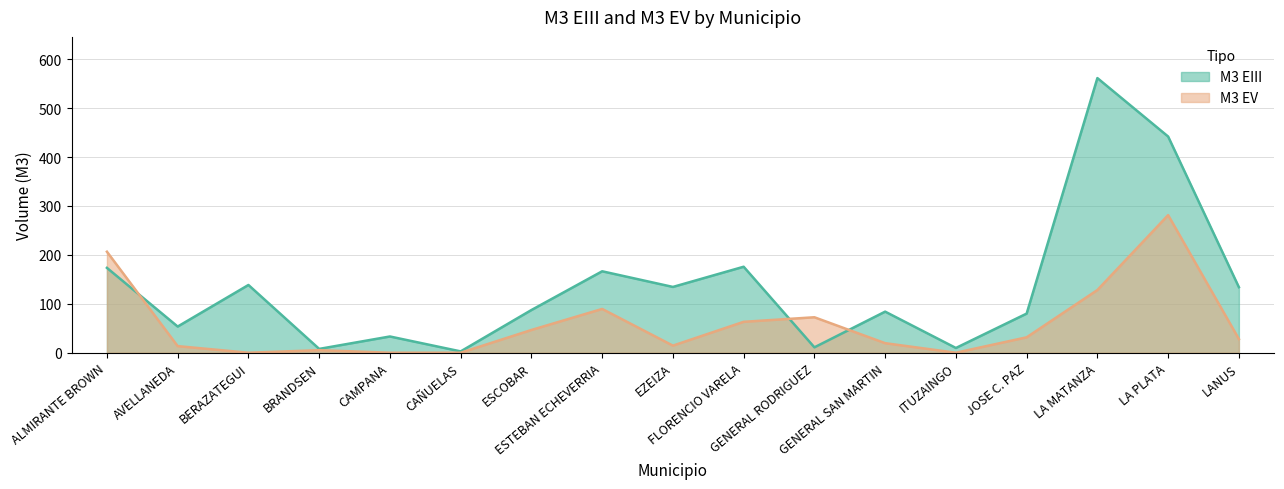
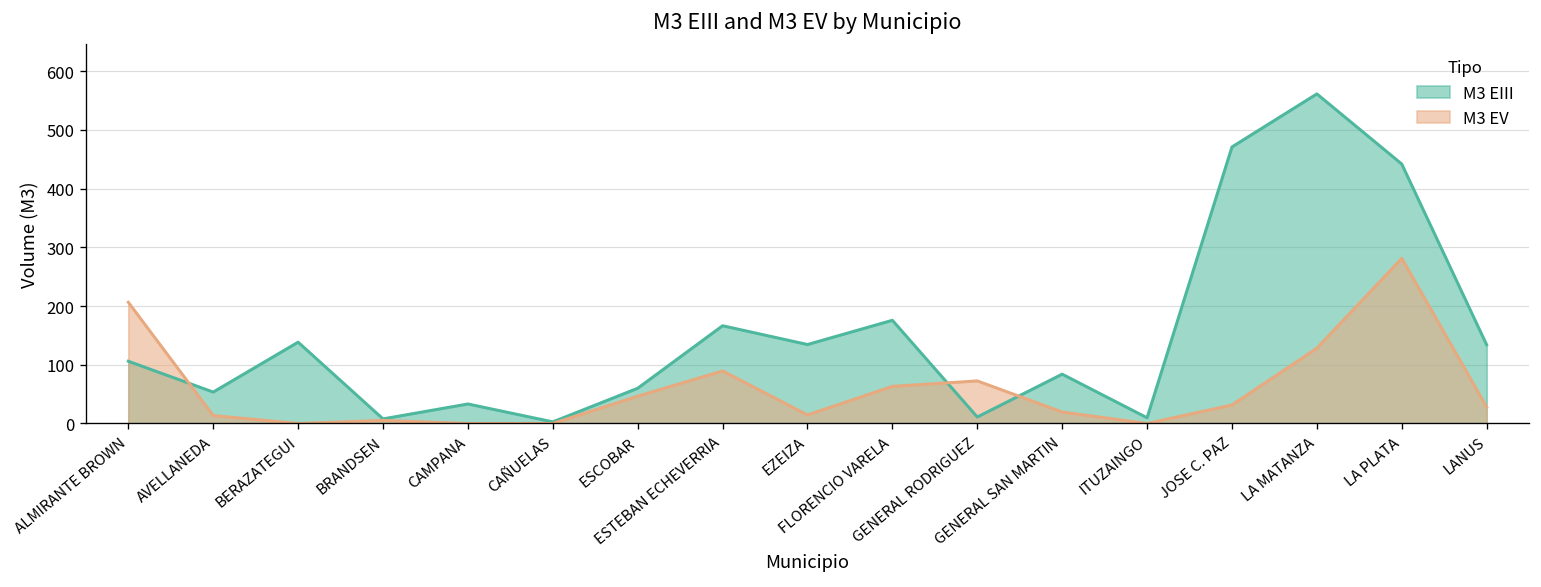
  {
    "M3 EIII": {
-     "ALMIRANTE BROWN": 170,
+     "ALMIRANTE BROWN": 110,
      "AVELLANEDA": 50,
      "BERAZATEGUI": 140,
      "CAMPANA": 30,
-     "ESCOBAR": 90,
+     "ESCOBAR": 60,
      "ESTEBAN ECHEVERRIA": 170,
      "EZEIZA": 130,
      "FLORENCIO VARELA": 180,
      "GENERAL RODRIGUEZ": 10,
      "GENERAL SAN MARTIN": 80,
      "ITUZAINGO": 10,
-     "JOSE C. PAZ": 80,
+     "JOSE C. PAZ": 470,
      "LA MATANZA": 560,
      "LA PLATA": 440,
      "LANUS": 130
    },
    "M3 EV": {
      "ALMIRANTE BROWN": 210,
      "AVELLANEDA": 10,
      "BERAZATEGUI": 0,
      "CAMPANA": 0,
      "ESCOBAR": 50,
      "ESTEBAN ECHEVERRIA": 90,
      "EZEIZA": 10,
      "FLORENCIO VARELA": 60,
      "GENERAL RODRIGUEZ": 70,
      "GENERAL SAN MARTIN": 20,
      "ITUZAINGO": 0,
      "JOSE C. PAZ": 30,
      "LA MATANZA": 130,
      "LA PLATA": 280,
      "LANUS": 30
    }
  }
